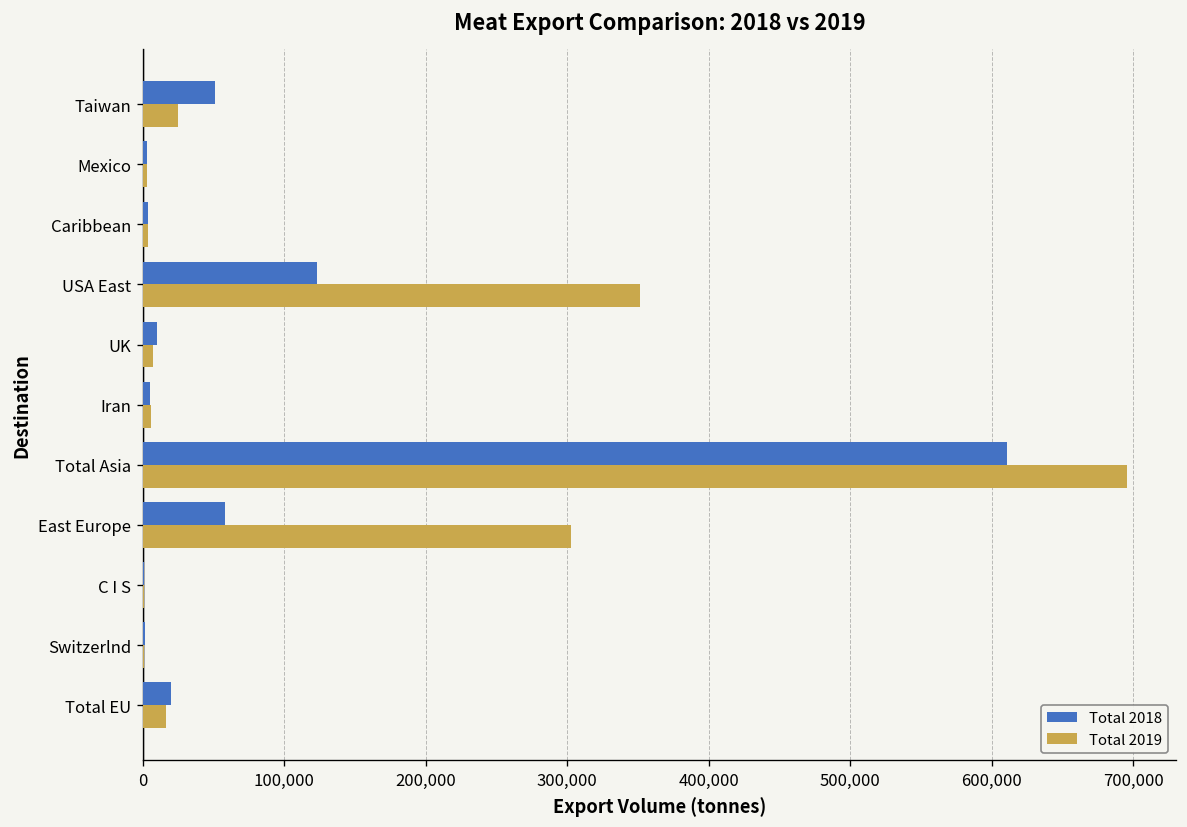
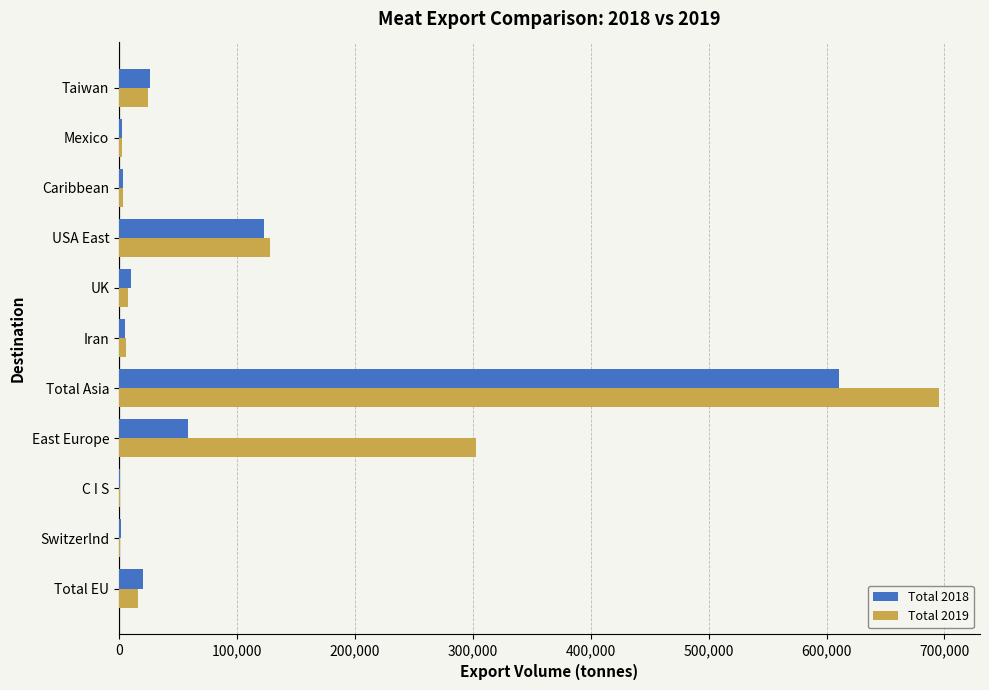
  {
    "Total 2018": {
-     "Taiwan": "51,000",
+     "Taiwan": "27,000",
      "Mexico": "3,000",
      "Caribbean": "4,000",
      "USA East": "123,000",
      "UK": "10,000",
      "Iran": "5,000",
      "Total Asia": "611,000",
      "East Europe": "58,000",
      "Total EU": "20,000"
    },
    "Total 2019": {
      "Taiwan": "25,000",
      "Mexico": "3,000",
      "Caribbean": "4,000",
-     "USA East": "352,000",
+     "USA East": "128,000",
      "UK": "7,000",
      "Iran": "6,000",
      "Total Asia": "695,000",
      "East Europe": "302,000",
      "Total EU": "16,000"
    }
  }
